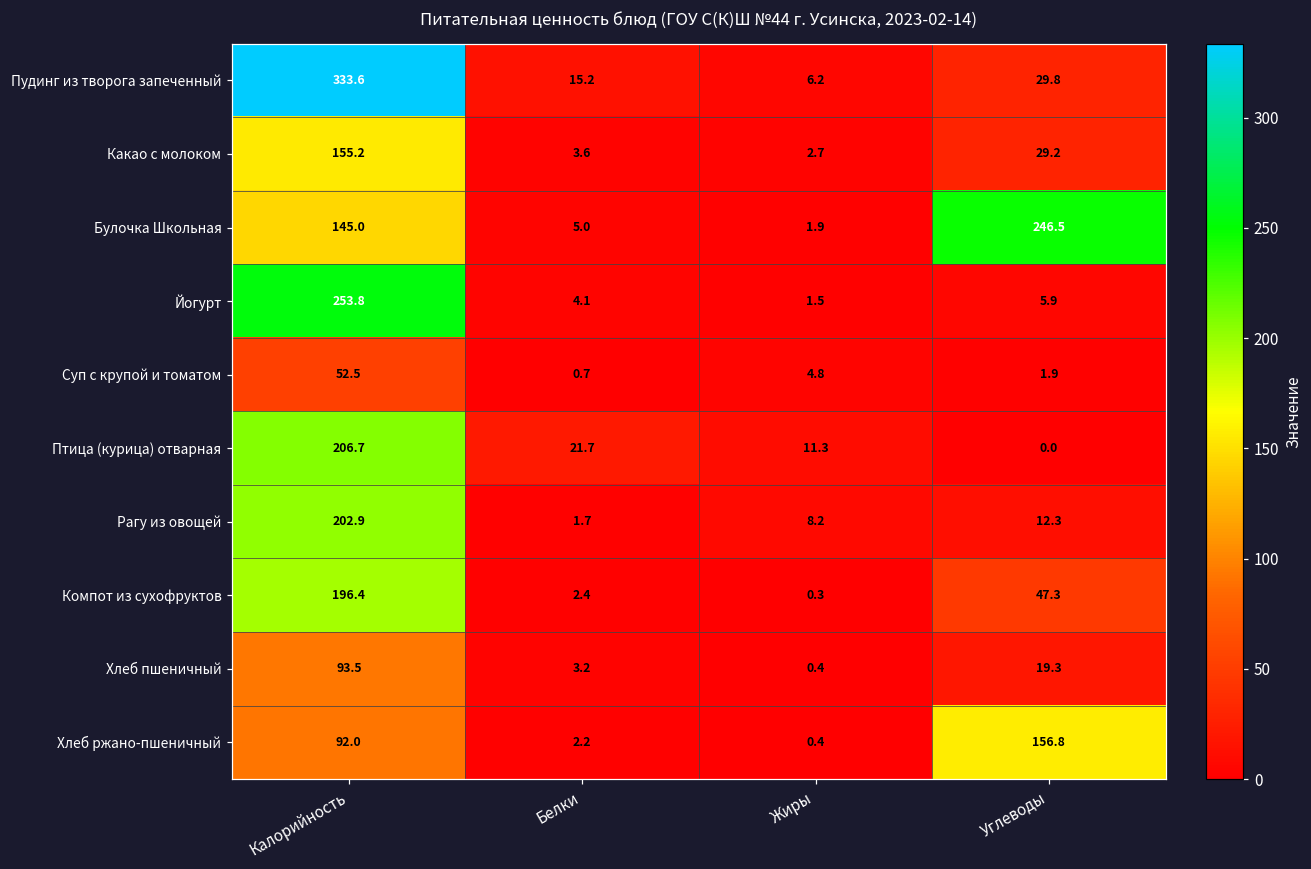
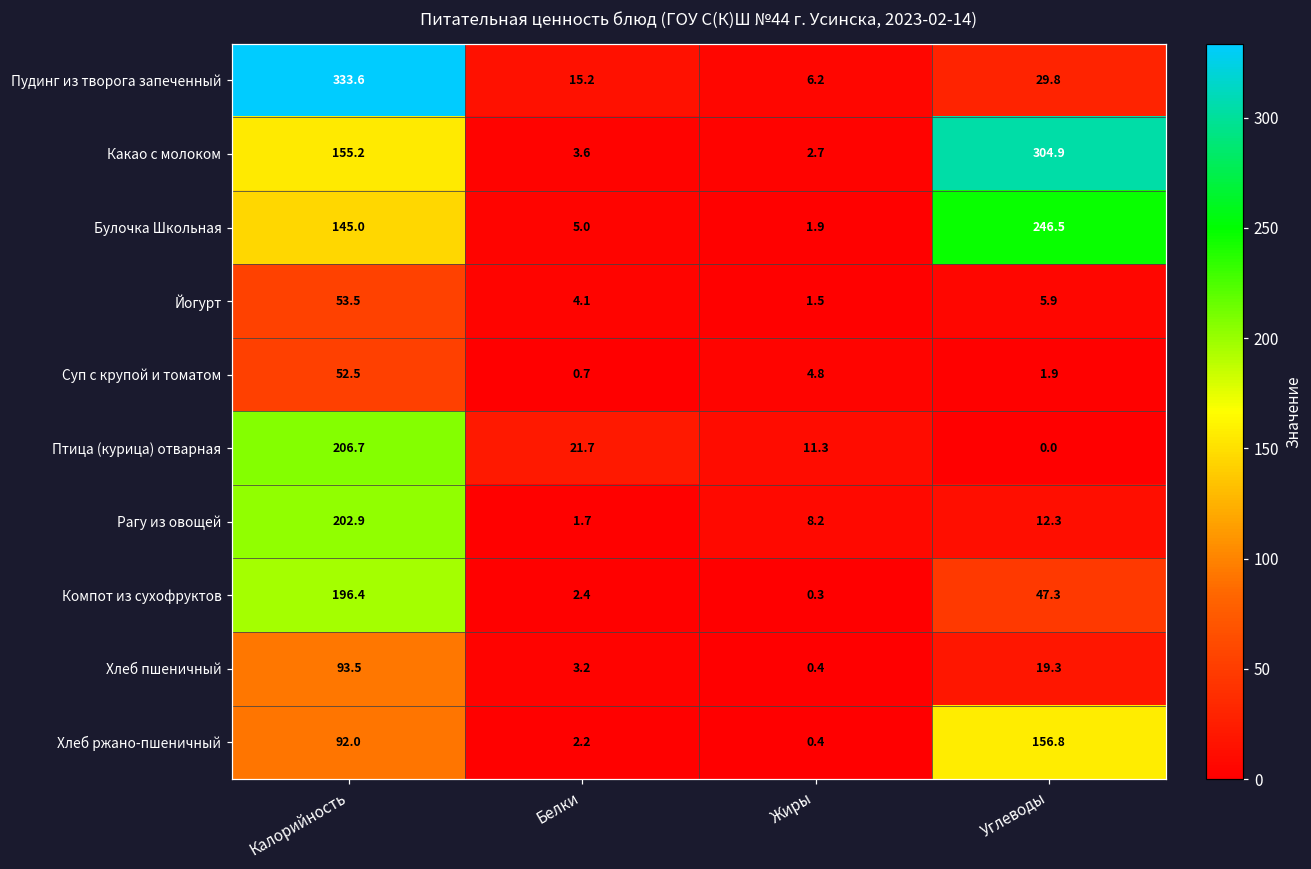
  {
    "Пудинг из творога запеченный": {
      "Калорийность": 333.6,
      "Белки": 15.2,
      "Жиры": 6.2,
      "Углеводы": 29.8
    },
    "Какао с молоком": {
      "Калорийность": 155.2,
      "Белки": 3.6,
      "Жиры": 2.7,
-     "Углеводы": 29.2
+     "Углеводы": 304.9
    },
    "Булочка Школьная": {
      "Калорийность": 145.0,
      "Белки": 5.0,
      "Жиры": 1.9,
      "Углеводы": 246.5
    },
    "Йогурт": {
-     "Калорийность": 253.8,
+     "Калорийность": 53.5,
      "Белки": 4.1,
      "Жиры": 1.5,
      "Углеводы": 5.9
    },
    "Суп с крупой и томатом": {
      "Калорийность": 52.5,
      "Белки": 0.7,
      "Жиры": 4.8,
      "Углеводы": 1.9
    },
    "Птица (курица) отварная": {
      "Калорийность": 206.7,
      "Белки": 21.7,
      "Жиры": 11.3,
      "Углеводы": 0.0
    },
    "Рагу из овощей": {
      "Калорийность": 202.9,
      "Белки": 1.7,
      "Жиры": 8.2,
      "Углеводы": 12.3
    },
    "Компот из сухофруктов": {
      "Калорийность": 196.4,
      "Белки": 2.4,
      "Жиры": 0.3,
      "Углеводы": 47.3
    },
    "Хлеб пшеничный": {
      "Калорийность": 93.5,
      "Белки": 3.2,
      "Жиры": 0.4,
      "Углеводы": 19.3
    },
    "Хлеб ржано-пшеничный": {
      "Калорийность": 92.0,
      "Белки": 2.2,
      "Жиры": 0.4,
      "Углеводы": 156.8
    }
  }
